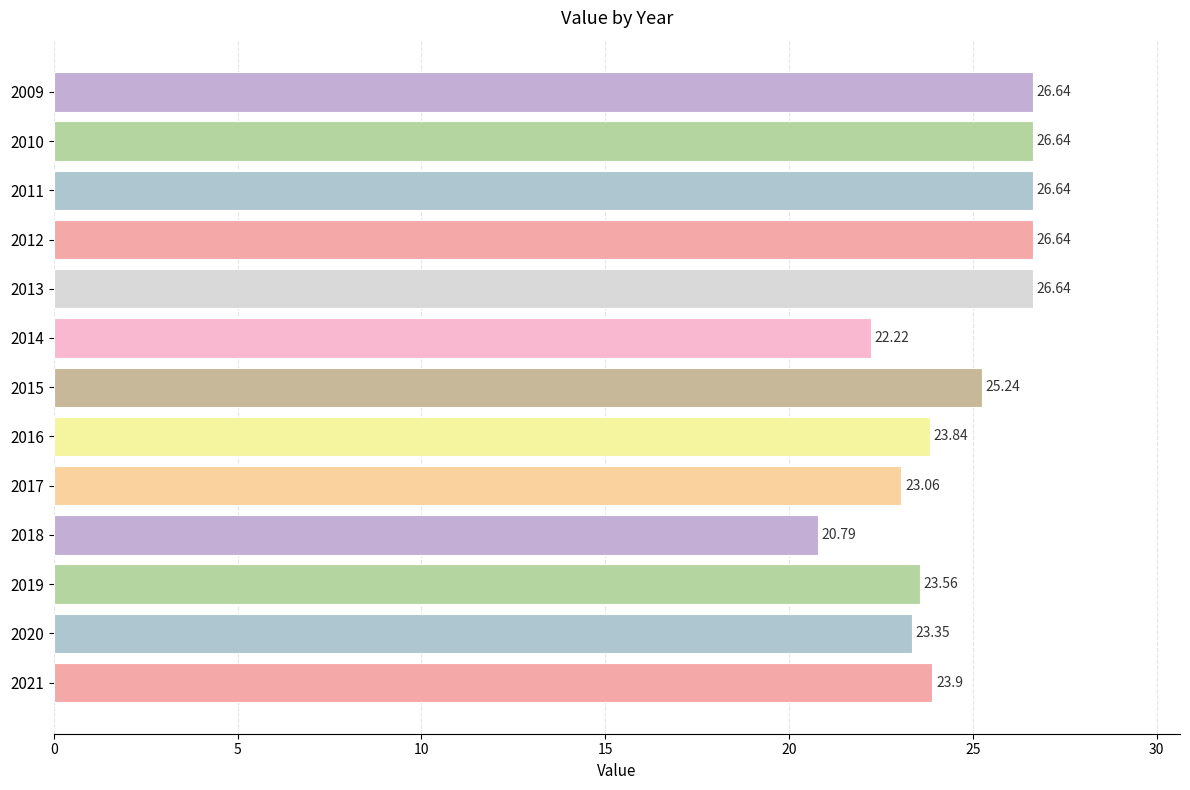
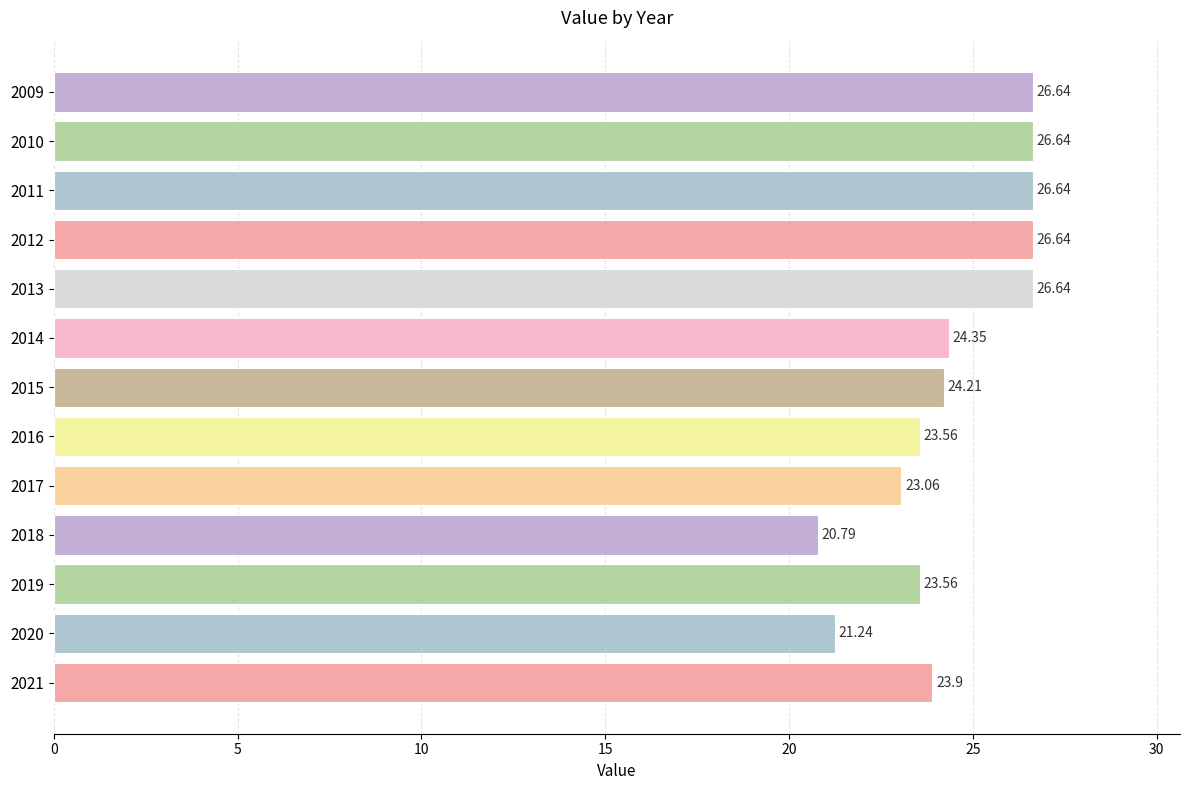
  {
    "2009": 26.64,
    "2010": 26.64,
    "2011": 26.64,
    "2012": 26.64,
    "2013": 26.64,
-   "2014": 22.22,
-   "2015": 25.24,
-   "2016": 23.84,
+   "2014": 24.35,
+   "2015": 24.21,
+   "2016": 23.56,
    "2017": 23.06,
    "2018": 20.79,
    "2019": 23.56,
-   "2020": 23.35,
+   "2020": 21.24,
    "2021": 23.9
  }
